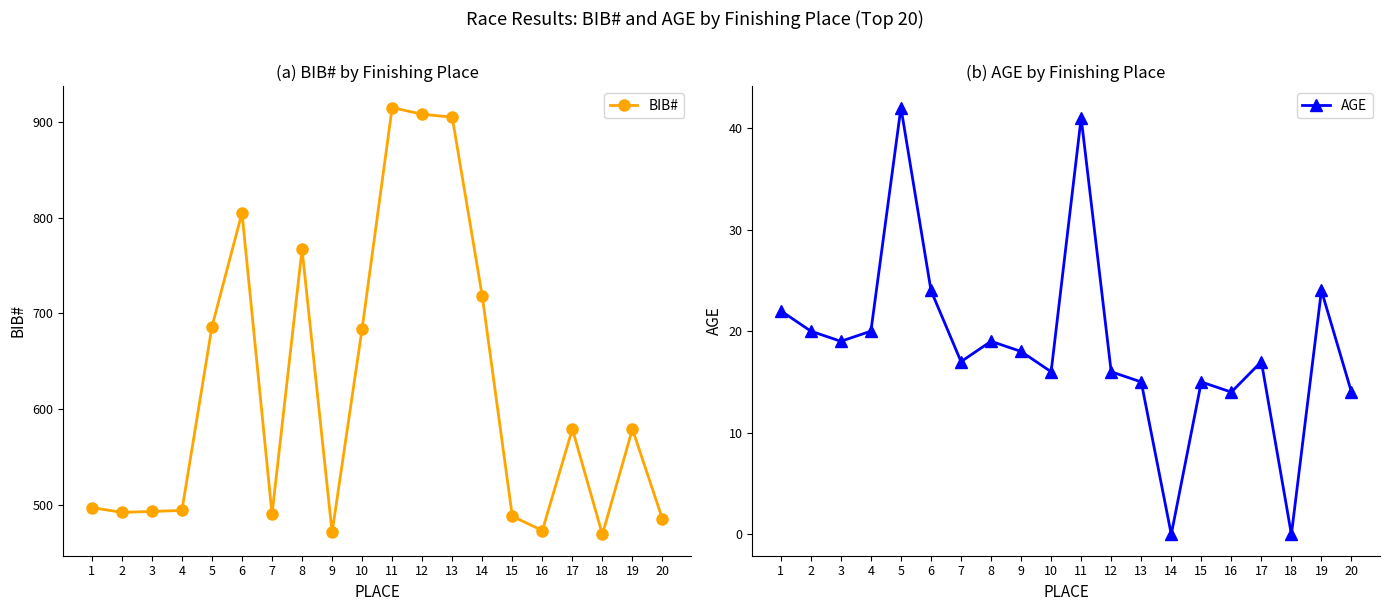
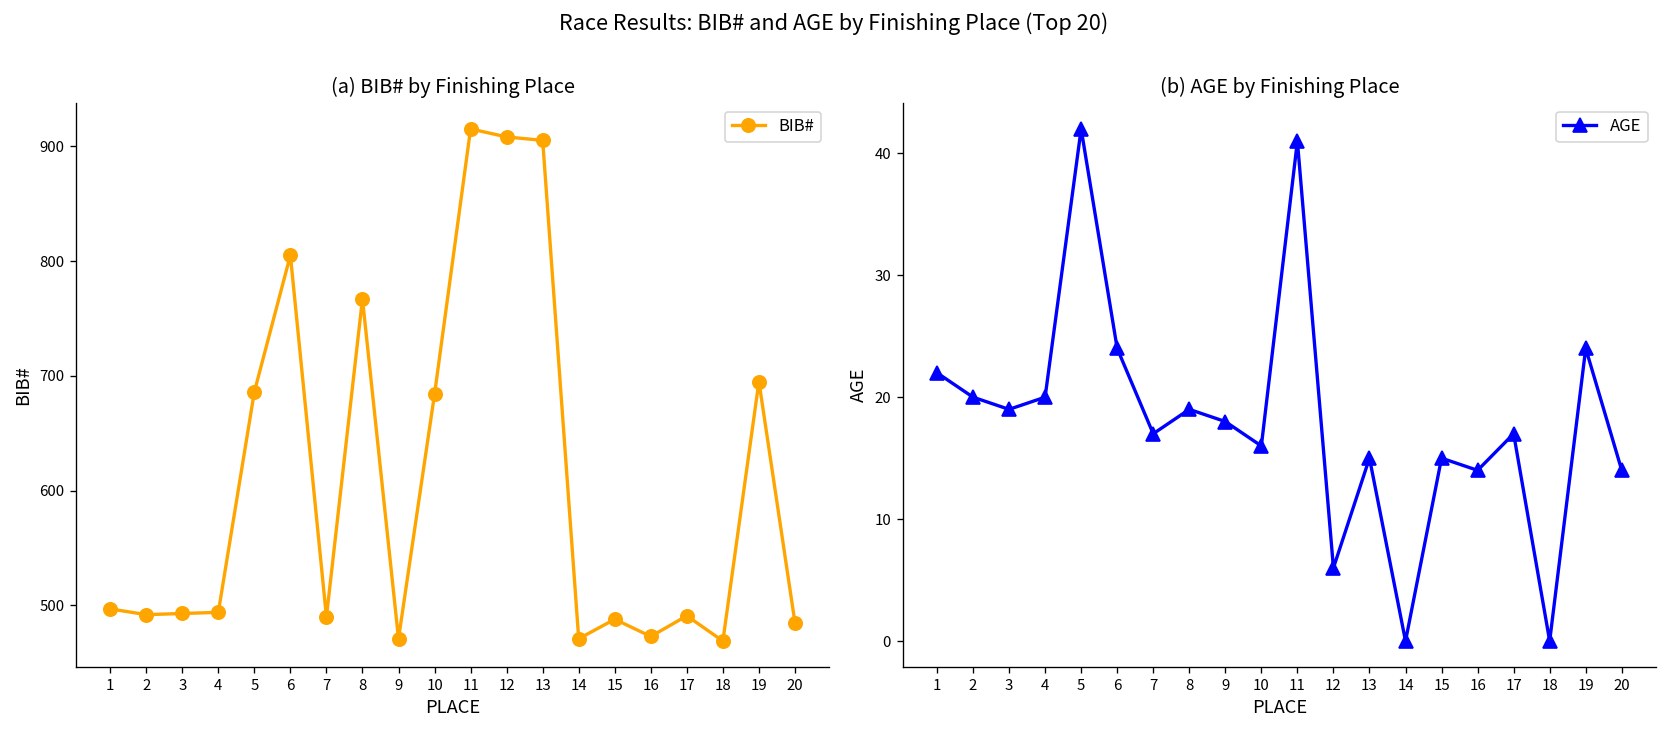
  {
    "(a) BIB# by Finishing Place": {
      "1": 500,
      "2": 490,
      "3": 490,
      "4": 490,
      "5": 690,
      "6": 810,
      "7": 490,
      "8": 770,
      "9": 470,
      "10": 680,
      "11": 920,
      "12": 910,
      "13": 910,
-     "14": 720,
+     "14": 470,
      "15": 490,
      "16": 470,
-     "17": 580,
+     "17": 490,
      "18": 470,
-     "19": 580,
+     "19": 700,
      "20": 490
    },
    "(b) AGE by Finishing Place": {
      "1": 22,
      "2": 20,
      "3": 19,
      "4": 20,
      "5": 42,
      "6": 24,
      "7": 17,
      "8": 19,
      "9": 18,
      "10": 16,
      "11": 41,
-     "12": 16,
+     "12": 6,
      "13": 15,
      "14": 0,
      "15": 15,
      "16": 14,
      "17": 17,
      "18": 0,
      "19": 24,
      "20": 14
    }
  }
